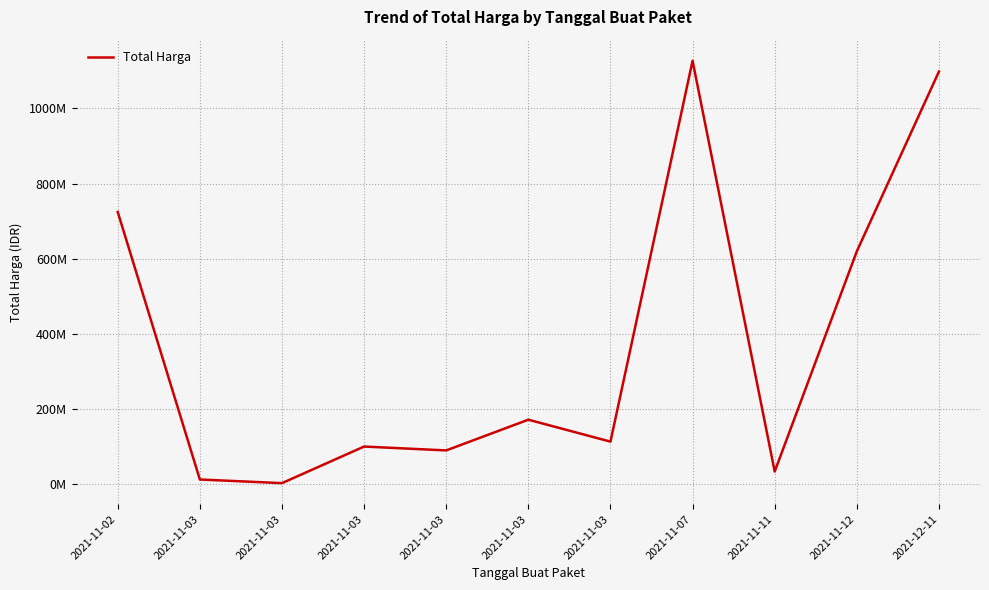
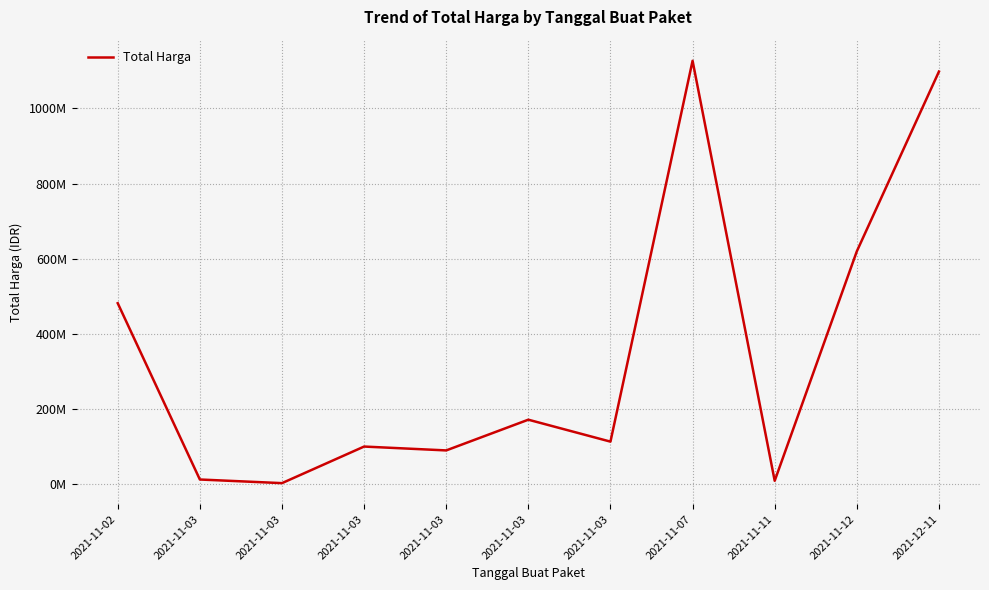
  {
-   "2021-11-02": 720000000,
+   "2021-11-02": 480000000,
    "2021-11-07": 1130000000,
-   "2021-11-11": 30000000,
+   "2021-11-11": 10000000,
    "2021-11-12": 620000000,
    "2021-12-11": 1100000000
  }
